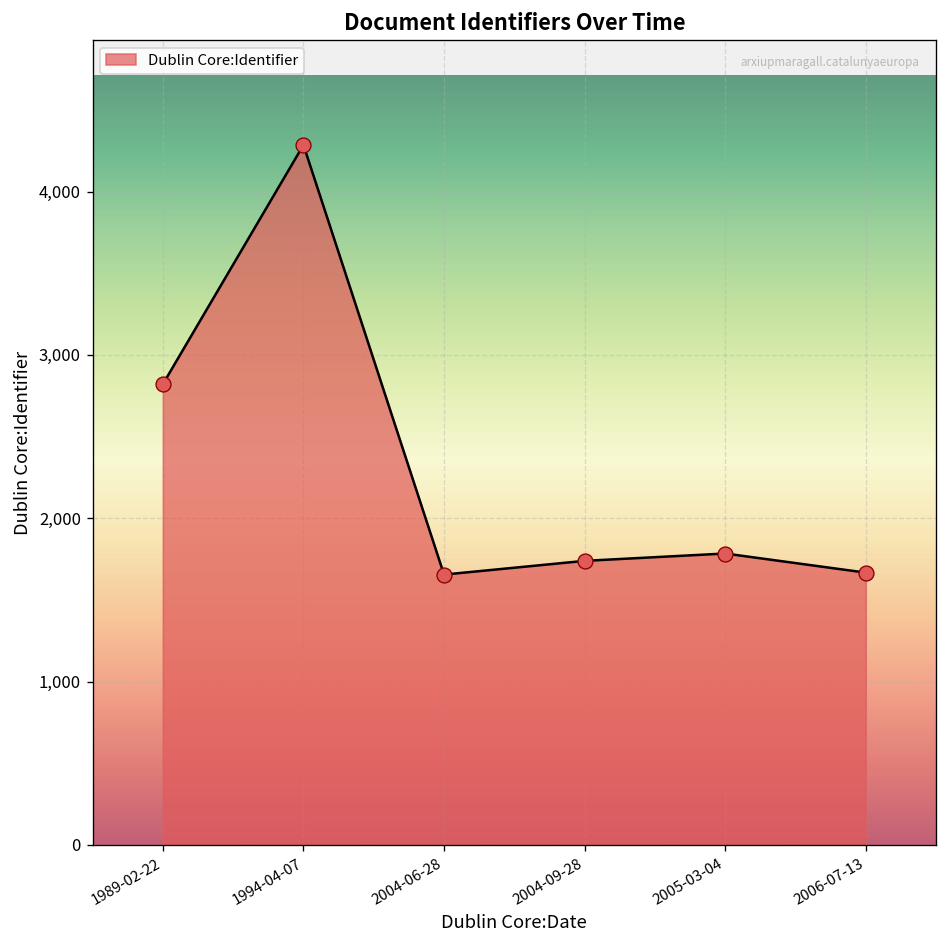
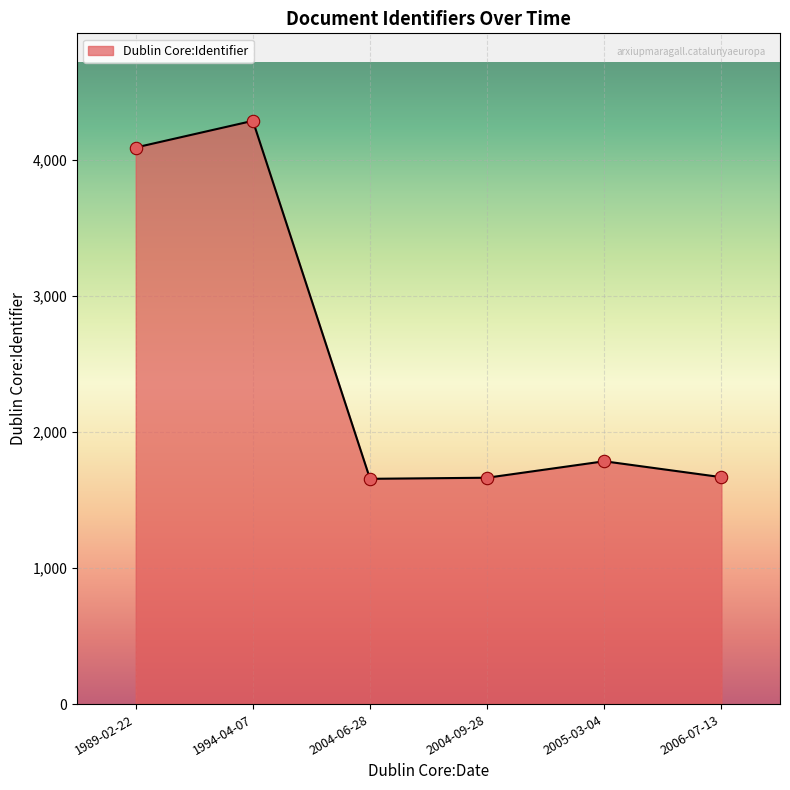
  {
-   "1989-02-22": "2,820",
+   "1989-02-22": "4,090",
    "1994-04-07": "4,290",
    "2004-06-28": "1,660",
-   "2004-09-28": "1,740",
+   "2004-09-28": "1,660",
    "2005-03-04": "1,780",
    "2006-07-13": "1,670"
  }
